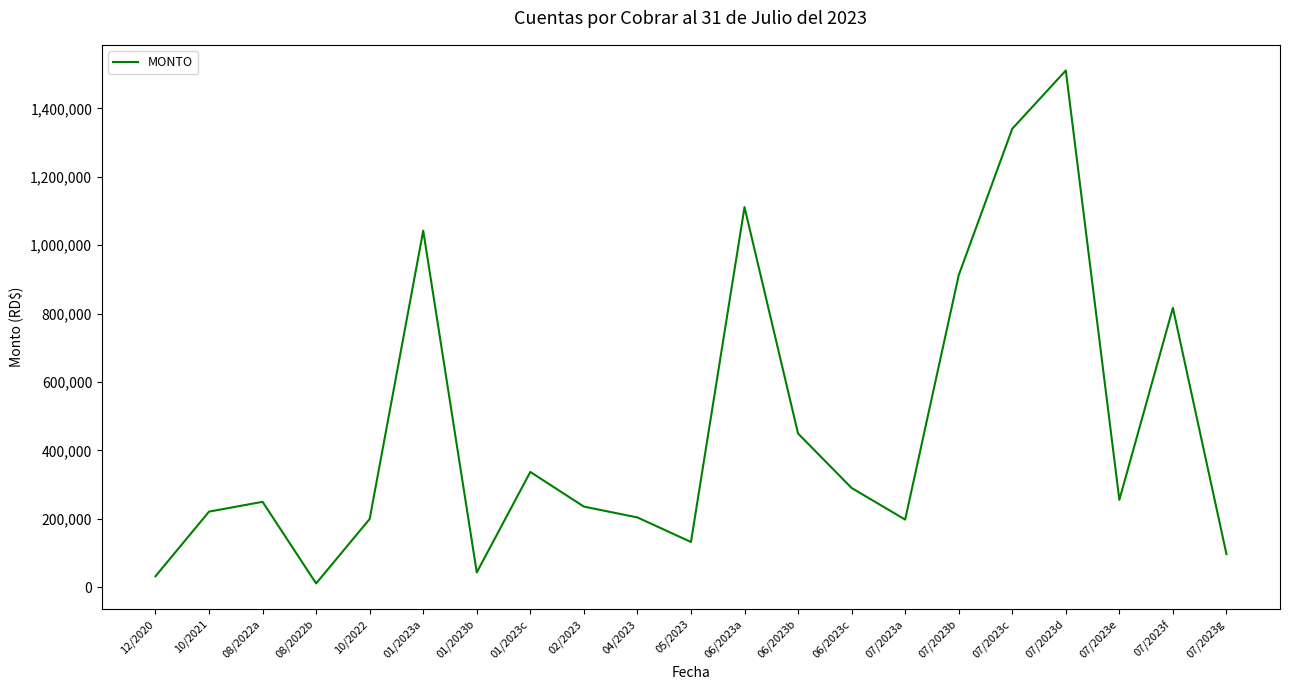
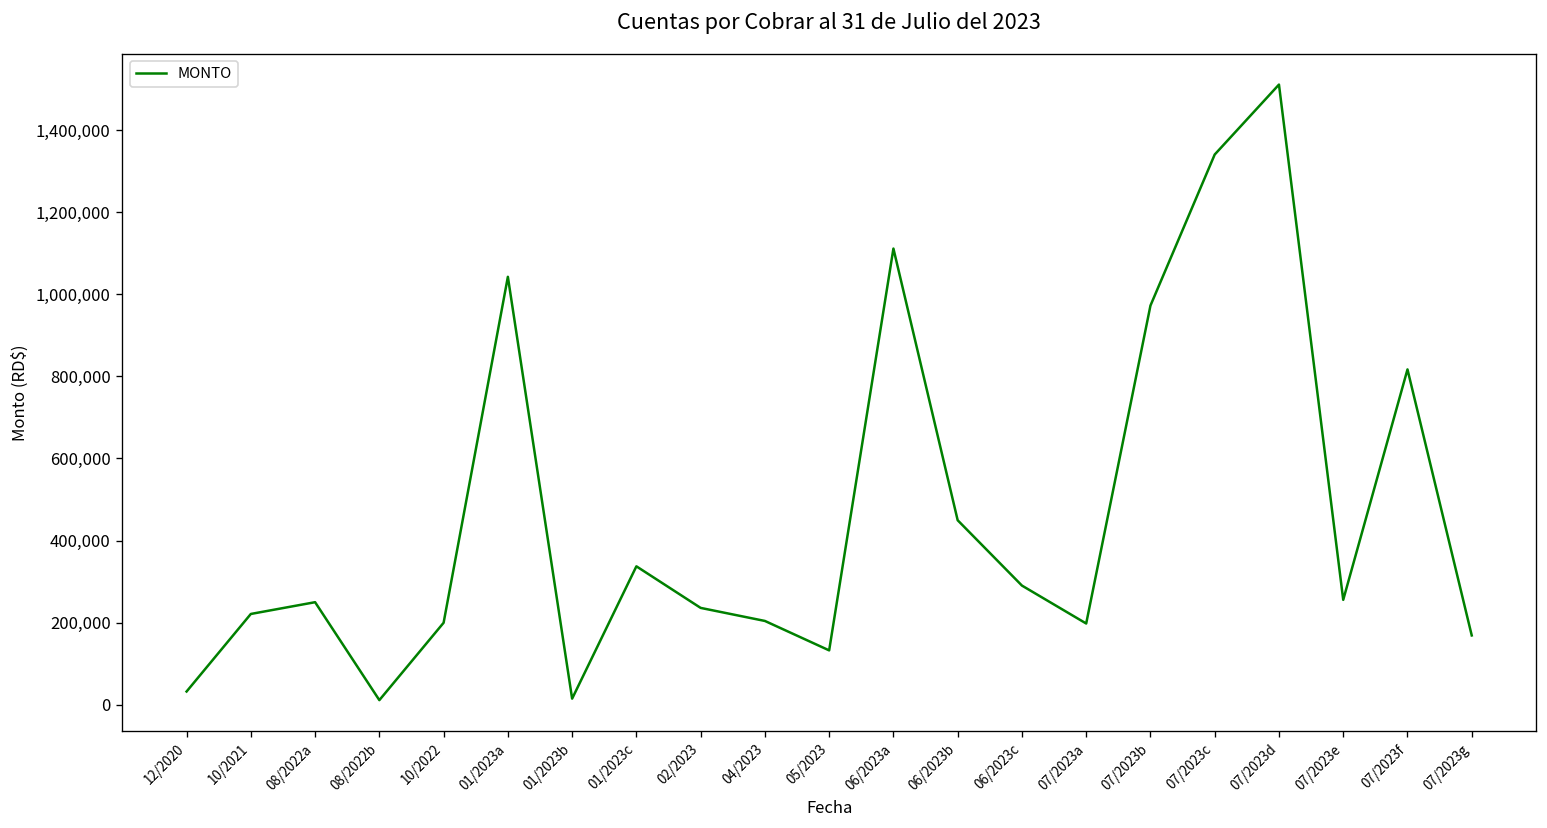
  {
    "12/2020": "30,000",
    "10/2021": "220,000",
    "08/2022a": "250,000",
    "08/2022b": "10,000",
    "10/2022": "200,000",
    "01/2023a": "1,040,000",
-   "01/2023b": "40,000",
+   "01/2023b": "10,000",
    "01/2023c": "340,000",
    "02/2023": "240,000",
    "04/2023": "200,000",
    "05/2023": "130,000",
    "06/2023a": "1,110,000",
    "06/2023b": "450,000",
    "06/2023c": "290,000",
    "07/2023a": "200,000",
-   "07/2023b": "910,000",
+   "07/2023b": "970,000",
    "07/2023c": "1,340,000",
    "07/2023d": "1,510,000",
    "07/2023e": "260,000",
    "07/2023f": "820,000",
-   "07/2023g": "100,000"
+   "07/2023g": "170,000"
  }
